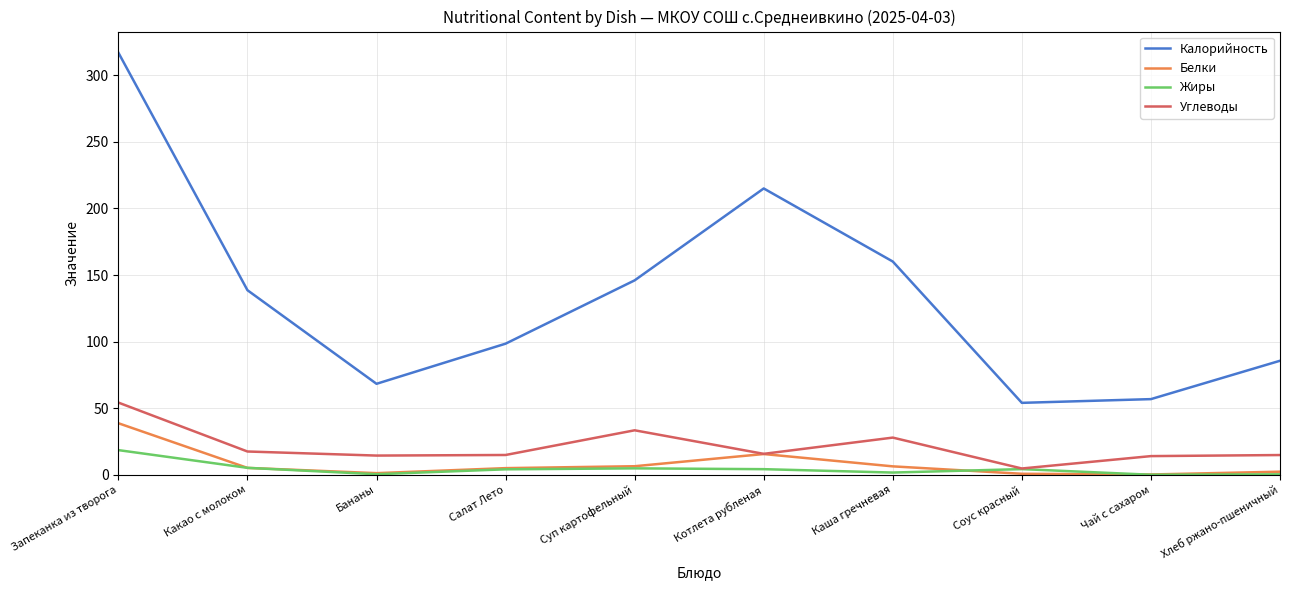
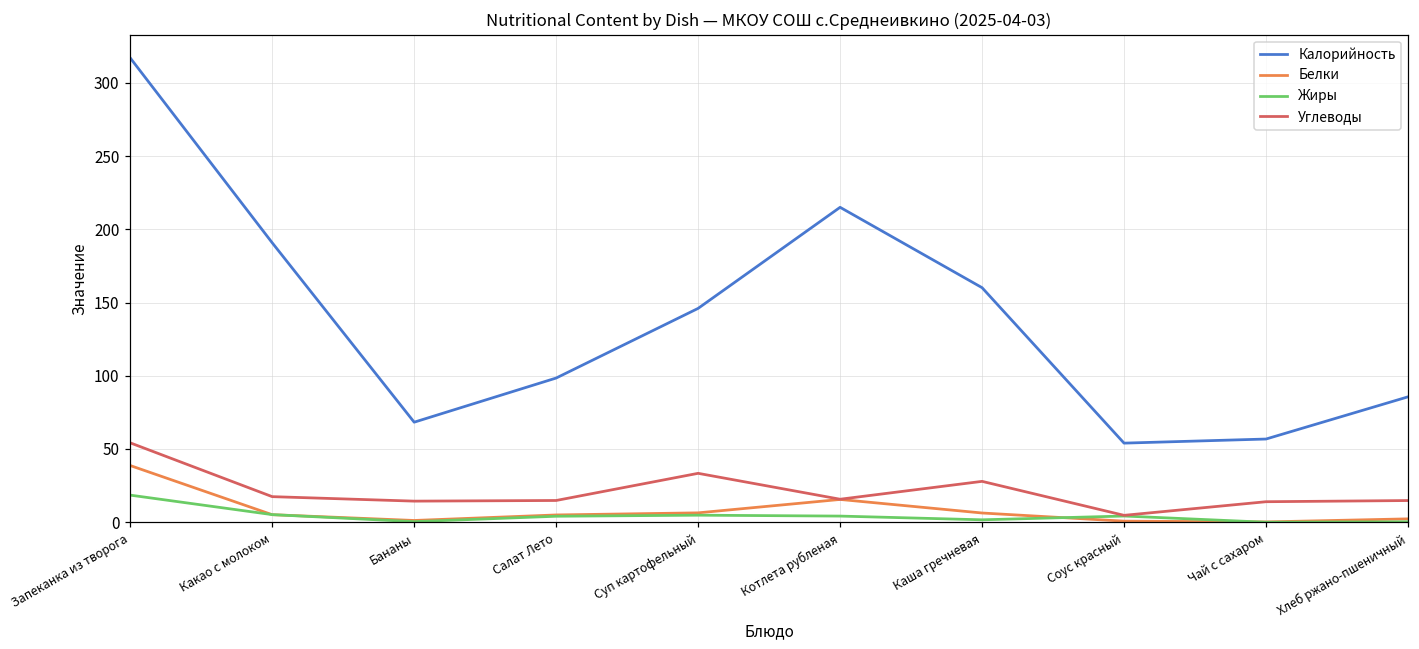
  {
    "Калорийность": {
      "Запеканка из творога": 317,
-     "Какао с молоком": 139,
+     "Какао с молоком": 191,
      "Бананы": 68,
      "Салат Лето": 98,
      "Суп картофельный": 146,
      "Котлета рубленая": 215,
      "Каша гречневая": 160,
      "Соус красный": 54,
      "Чай с сахаром": 57,
      "Хлеб ржано-пшеничный": 86
    },
    "Жиры": {
      "Запеканка из творога": 19,
      "Котлета рубленая": 4,
      "Каша гречневая": 2,
      "Хлеб ржано-пшеничный": 0
    }
  }
